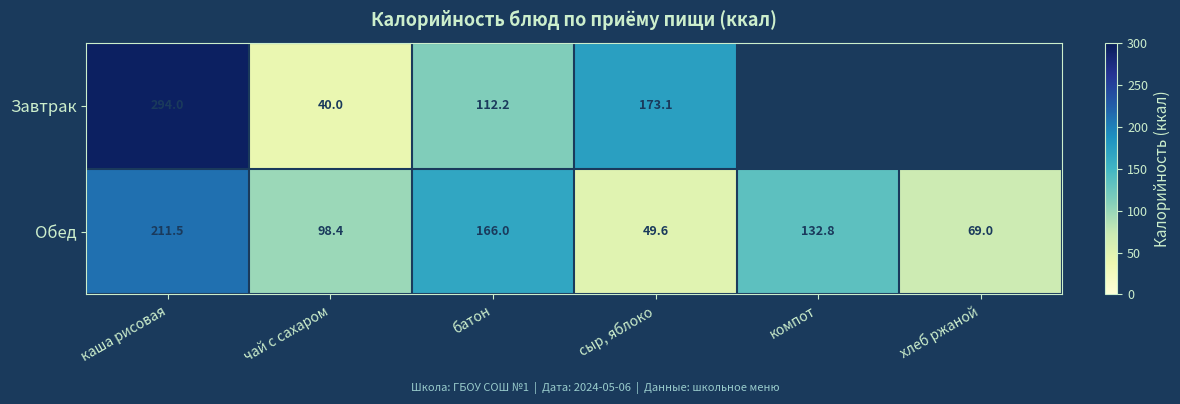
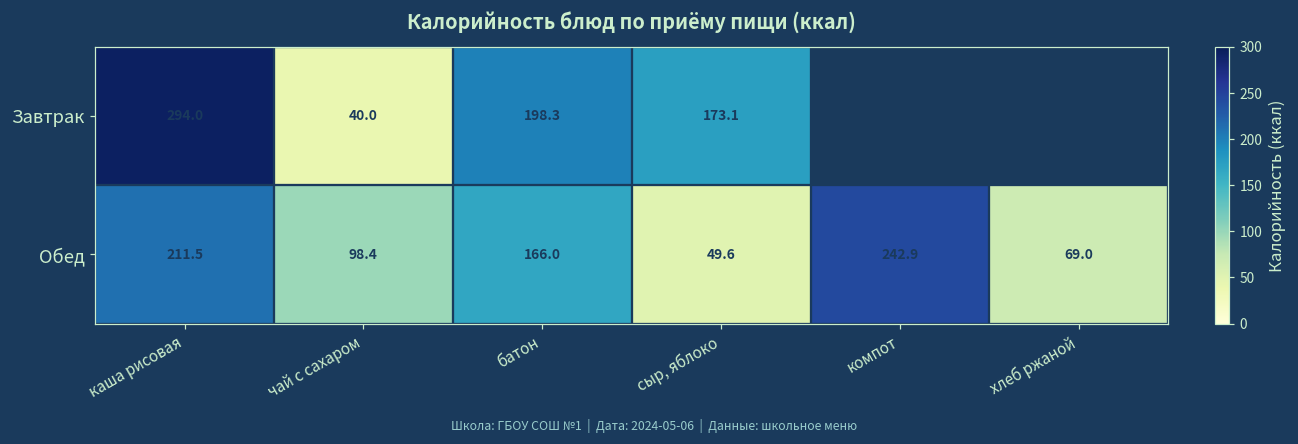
  {
    "Завтрак": {
      "чай с сахаром": 40.0,
-     "батон": 112.2,
+     "батон": 198.3,
      "сыр, яблоко": 173.1
    },
    "Обед": {
      "каша рисовая": 211.5,
      "чай с сахаром": 98.4,
      "батон": 166.0,
      "сыр, яблоко": 49.6,
-     "компот": 132.8,
+     "компот": 242.9,
      "хлеб ржаной": 69.0
    }
  }
